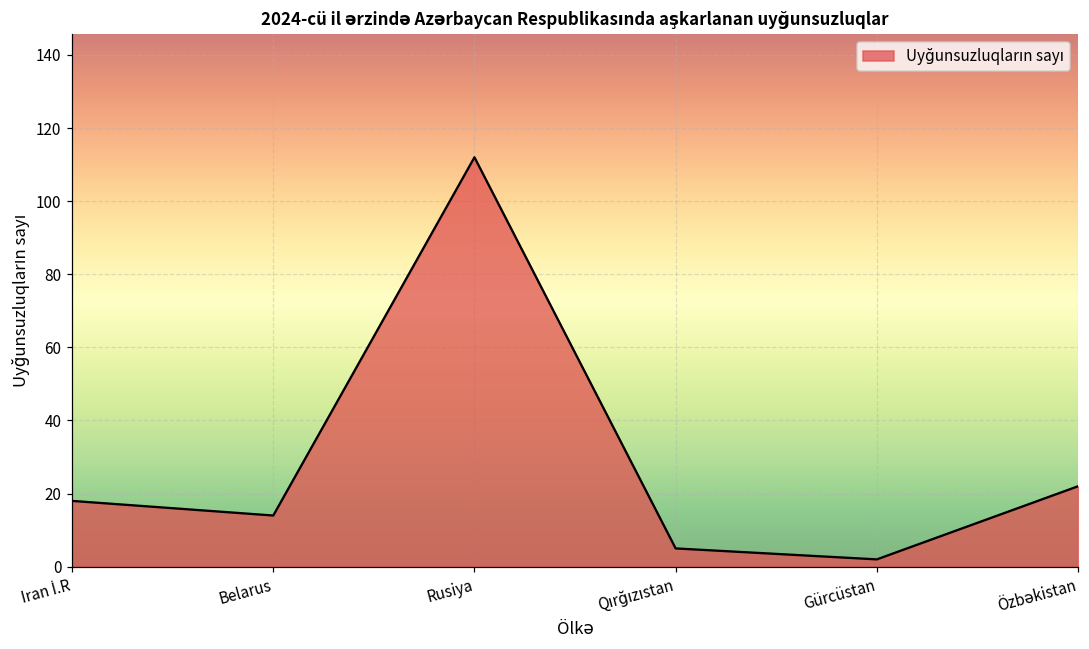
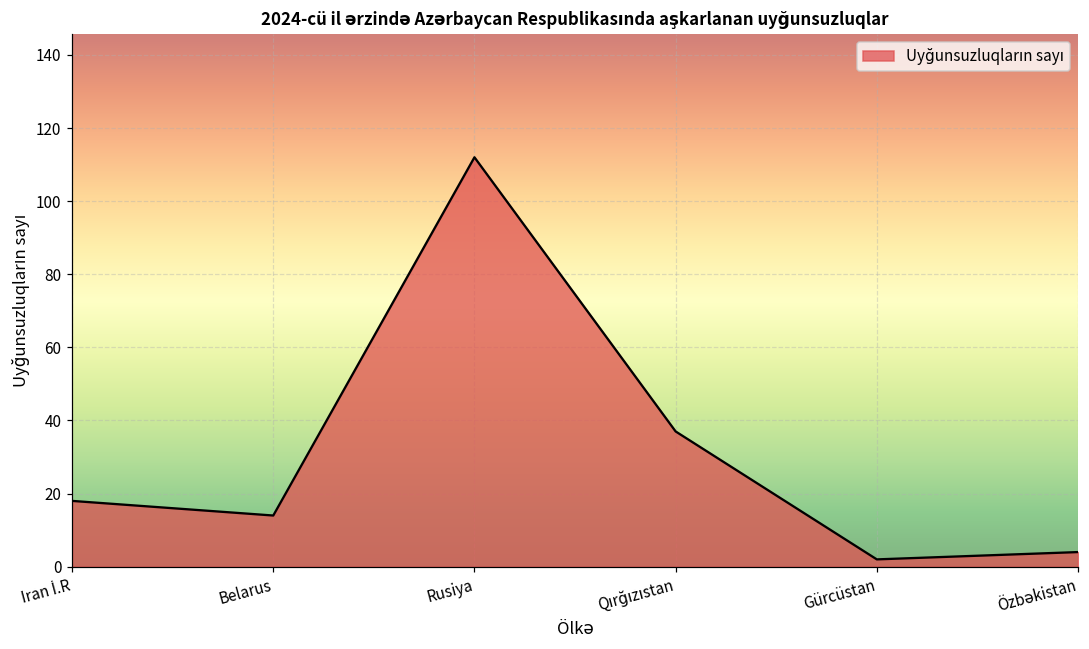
  {
    "Iran İ.R": 18,
    "Belarus": 14,
    "Rusiya": 112,
-   "Qırğızıstan": 5,
+   "Qırğızıstan": 37,
    "Gürcüstan": 2,
-   "Özbəkistan": 22
+   "Özbəkistan": 4
  }
